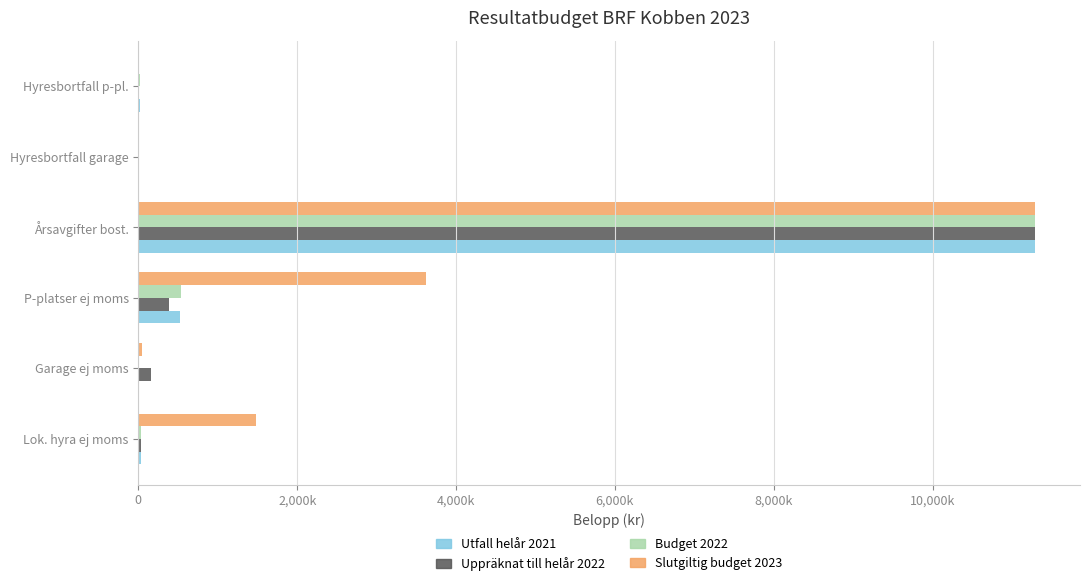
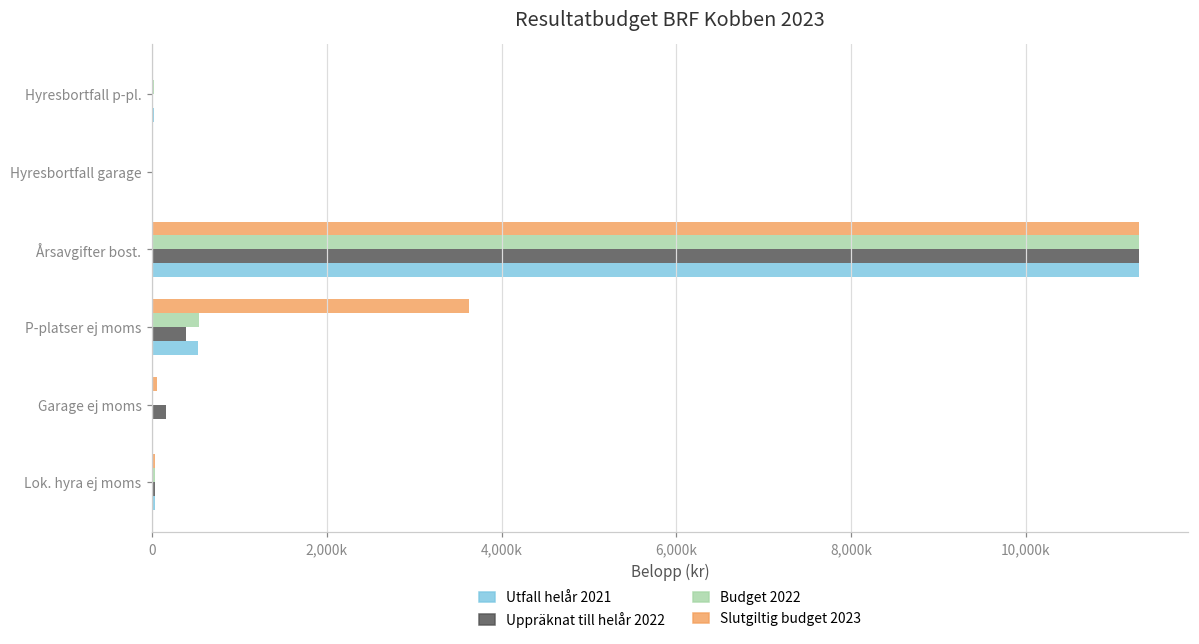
  {
    "Utfall helår 2021": {
      "Årsavgifter bost.": "11,300,000",
      "P-platser ej moms": "500,000"
    },
    "Uppräknat till helår 2022": {
      "Årsavgifter bost.": "11,300,000",
      "P-platser ej moms": "400,000",
      "Garage ej moms": "200,000"
    },
    "Budget 2022": {
      "Årsavgifter bost.": "11,300,000",
      "P-platser ej moms": "500,000"
    },
    "Slutgiltig budget 2023": {
      "Hyresbortfall p-pl.": "0",
      "Hyresbortfall garage": "0",
      "Årsavgifter bost.": "11,300,000",
      "P-platser ej moms": "3,600,000",
      "Garage ej moms": "100,000",
-     "Lok. hyra ej moms": "1,500,000"
+     "Lok. hyra ej moms": "0"
    }
  }
